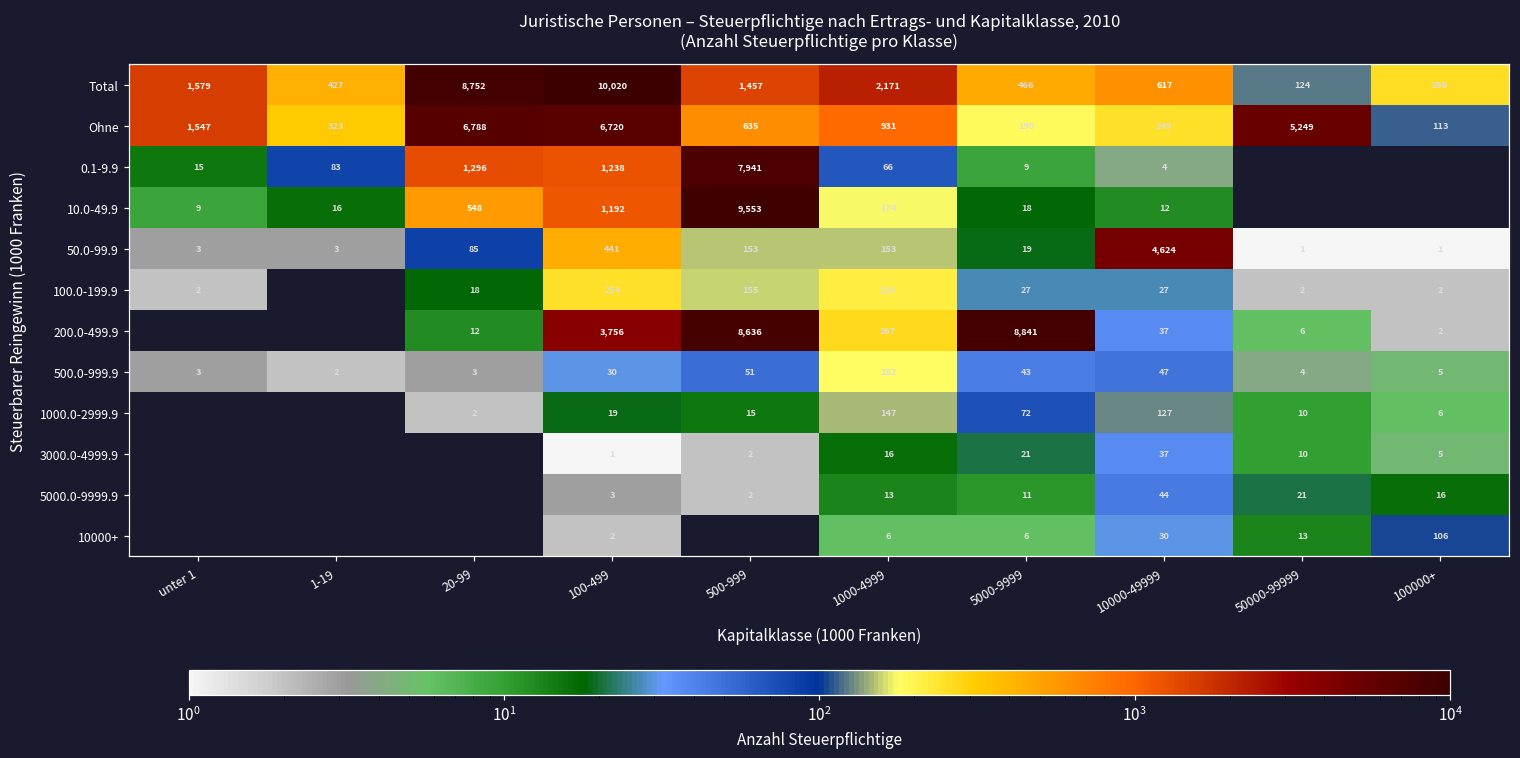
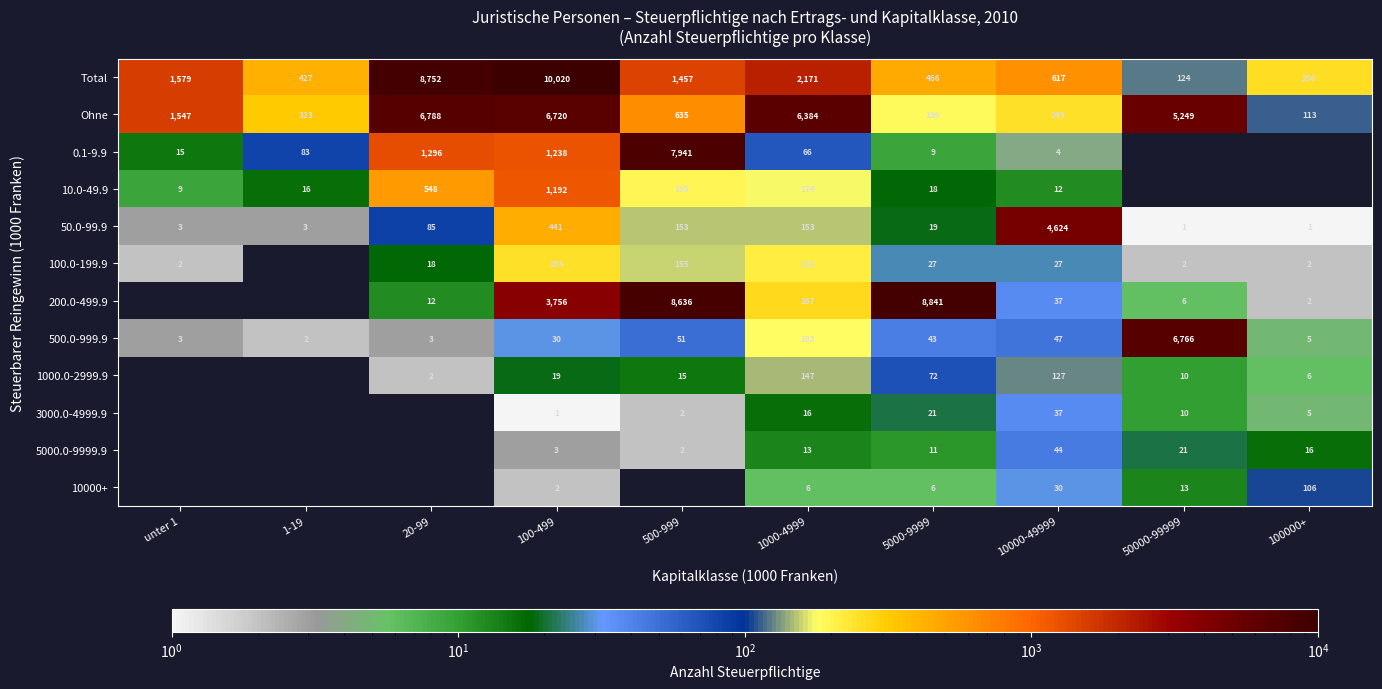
  {
    "Total": {
      "unter 1": "1,579",
      "1-19": "427",
      "20-99": "8,752",
      "100-499": "10,020",
      "500-999": "1,457",
      "1000-4999": "2,171",
      "5000-9999": "466",
      "10000-49999": "617",
      "50000-99999": "124",
      "100000+": "256"
    },
    "Ohne": {
      "unter 1": "1,547",
      "1-19": "323",
      "20-99": "6,788",
      "100-499": "6,720",
      "500-999": "635",
-     "1000-4999": "931",
+     "1000-4999": "6,384",
      "5000-9999": "190",
      "10000-49999": "249",
      "50000-99999": "5,249",
      "100000+": "113"
    },
    "0.1-9.9": {
      "unter 1": "15",
      "1-19": "83",
      "20-99": "1,296",
      "100-499": "1,238",
      "500-999": "7,941",
      "1000-4999": "66",
      "5000-9999": "9",
      "10000-49999": "4"
    },
    "10.0-49.9": {
      "unter 1": "9",
      "1-19": "16",
      "20-99": "548",
      "100-499": "1,192",
-     "500-999": "9,553",
+     "500-999": "195",
      "1000-4999": "174",
      "5000-9999": "18",
      "10000-49999": "12"
    },
    "50.0-99.9": {
      "unter 1": "3",
      "1-19": "3",
      "20-99": "85",
      "100-499": "441",
      "500-999": "153",
      "1000-4999": "153",
      "5000-9999": "19",
      "10000-49999": "4,624"
    },
    "100.0-199.9": {
      "20-99": "18",
      "100-499": "254",
      "500-999": "155",
      "1000-4999": "216",
      "5000-9999": "27",
      "10000-49999": "27"
    },
    "200.0-499.9": {
      "20-99": "12",
      "100-499": "3,756",
      "500-999": "8,636",
      "1000-4999": "267",
      "5000-9999": "8,841",
      "10000-49999": "37",
      "50000-99999": "6"
    },
    "500.0-999.9": {
      "unter 1": "3",
      "20-99": "3",
      "100-499": "30",
      "500-999": "51",
      "1000-4999": "182",
      "5000-9999": "43",
      "10000-49999": "47",
-     "50000-99999": "4",
+     "50000-99999": "6,766",
      "100000+": "5"
    },
    "1000.0-2999.9": {
      "100-499": "19",
      "500-999": "15",
      "1000-4999": "147",
      "5000-9999": "72",
      "10000-49999": "127",
      "50000-99999": "10",
      "100000+": "6"
    },
    "3000.0-4999.9": {
      "1000-4999": "16",
      "5000-9999": "21",
      "10000-49999": "37",
      "50000-99999": "10",
      "100000+": "5"
    },
    "5000.0-9999.9": {
      "100-499": "3",
      "1000-4999": "13",
      "5000-9999": "11",
      "10000-49999": "44",
      "50000-99999": "21",
      "100000+": "16"
    },
    "10000+": {
      "1000-4999": "6",
      "5000-9999": "6",
      "10000-49999": "30",
      "50000-99999": "13",
      "100000+": "106"
    }
  }
